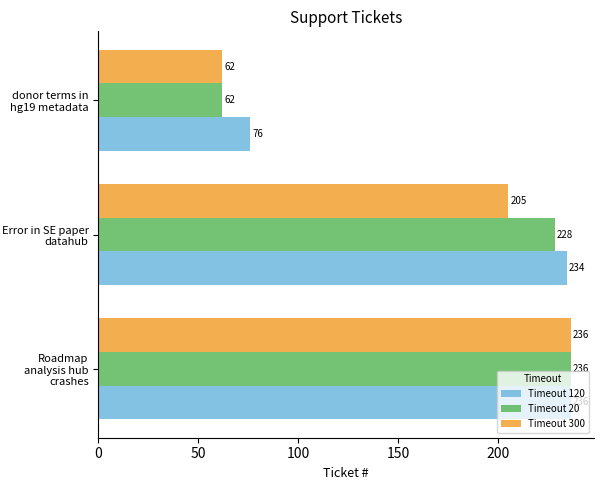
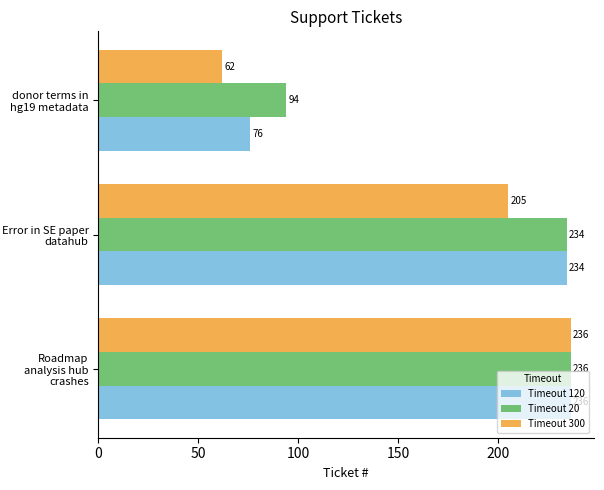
  {
    "Timeout 120": {
      "donor terms in hg19 metadata": 76,
      "Error in SE paper datahub": 234
    },
    "Timeout 20": {
-     "donor terms in hg19 metadata": 62,
-     "Error in SE paper datahub": 228
+     "donor terms in hg19 metadata": 94,
+     "Error in SE paper datahub": 234
    },
    "Timeout 300": {
      "donor terms in hg19 metadata": 62,
      "Error in SE paper datahub": 205,
      "Roadmap analysis hub crashes": 236
    }
  }
